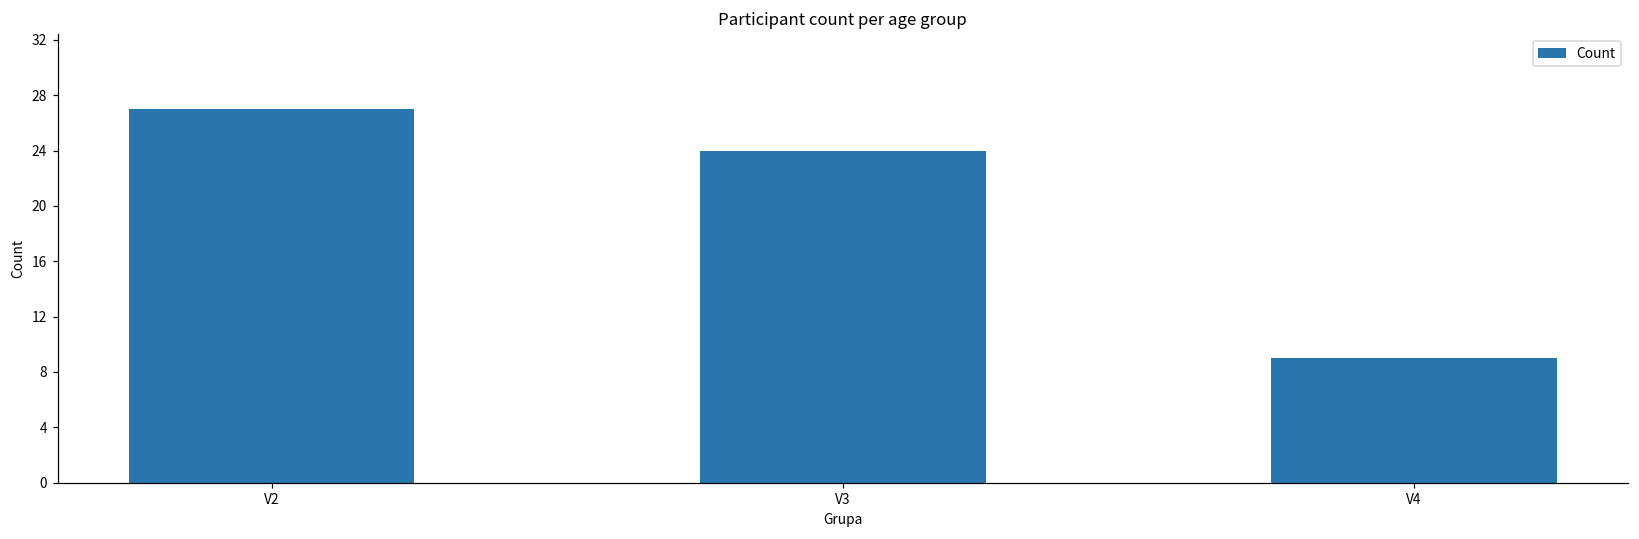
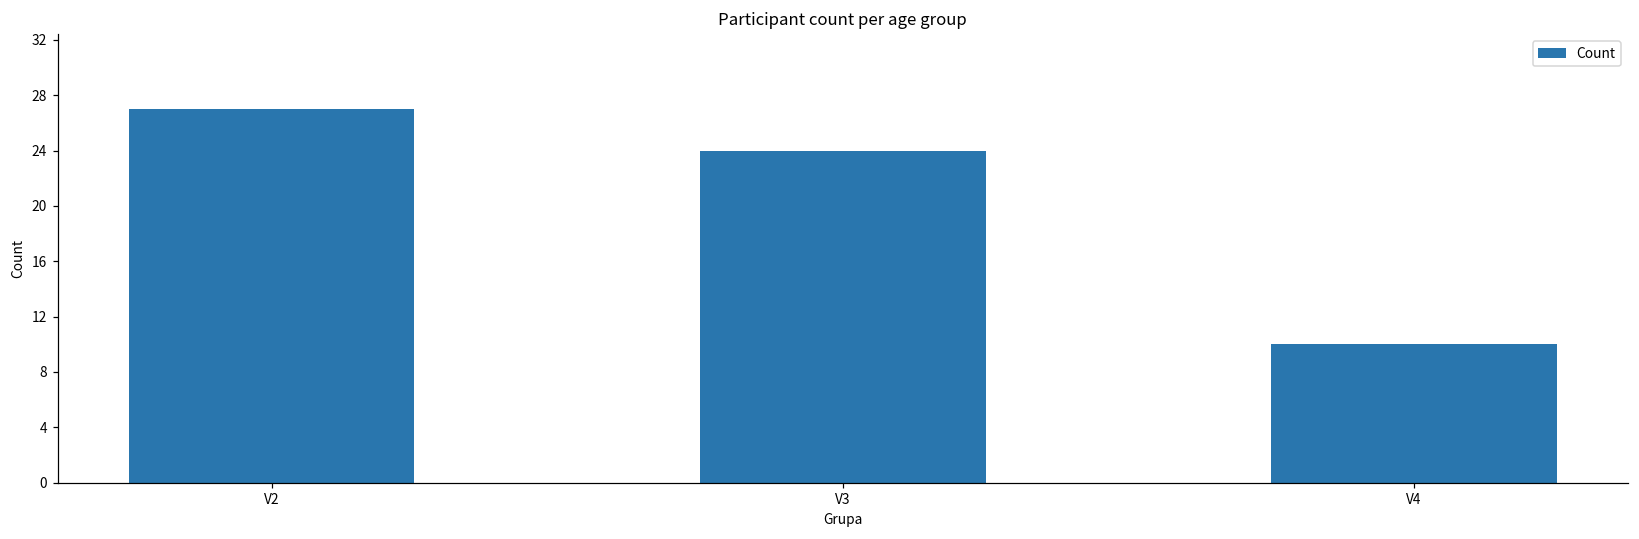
  {
    "V2": 27,
    "V3": 24,
-   "V4": 9
+   "V4": 10
  }
